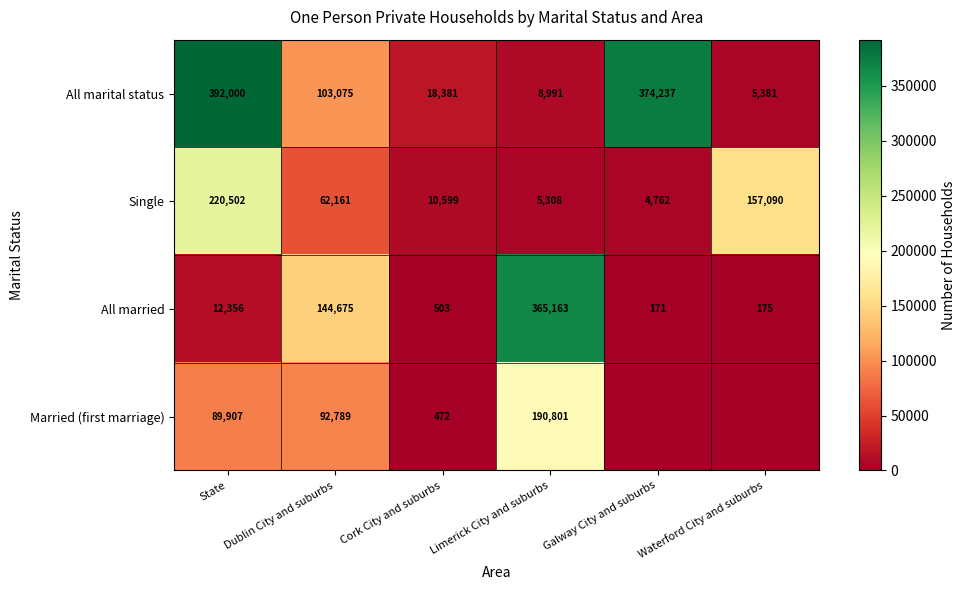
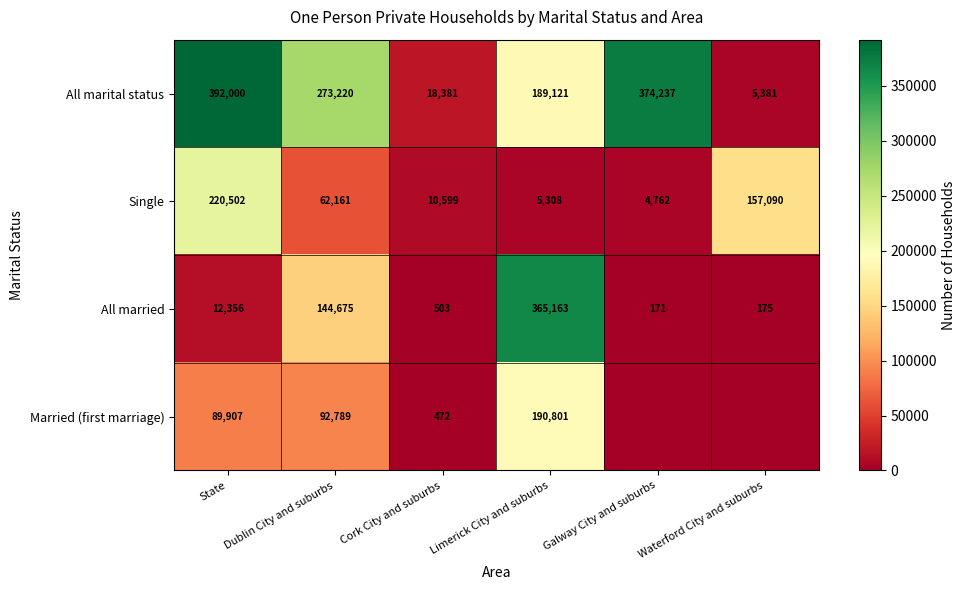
  {
    "All marital status": {
      "State": "392,000",
-     "Dublin City and suburbs": "103,075",
+     "Dublin City and suburbs": "273,220",
      "Cork City and suburbs": "18,381",
-     "Limerick City and suburbs": "8,991",
+     "Limerick City and suburbs": "189,121",
      "Galway City and suburbs": "374,237",
      "Waterford City and suburbs": "5,381"
    },
    "Single": {
      "State": "220,502",
      "Dublin City and suburbs": "62,161",
      "Cork City and suburbs": "10,599",
      "Limerick City and suburbs": "5,308",
      "Galway City and suburbs": "4,762",
      "Waterford City and suburbs": "157,090"
    },
    "All married": {
      "State": "12,356",
      "Dublin City and suburbs": "144,675",
      "Cork City and suburbs": "503",
      "Limerick City and suburbs": "365,163",
      "Galway City and suburbs": "171",
      "Waterford City and suburbs": "175"
    },
    "Married (first marriage)": {
      "State": "89,907",
      "Dublin City and suburbs": "92,789",
      "Cork City and suburbs": "472",
      "Limerick City and suburbs": "190,801"
    }
  }
